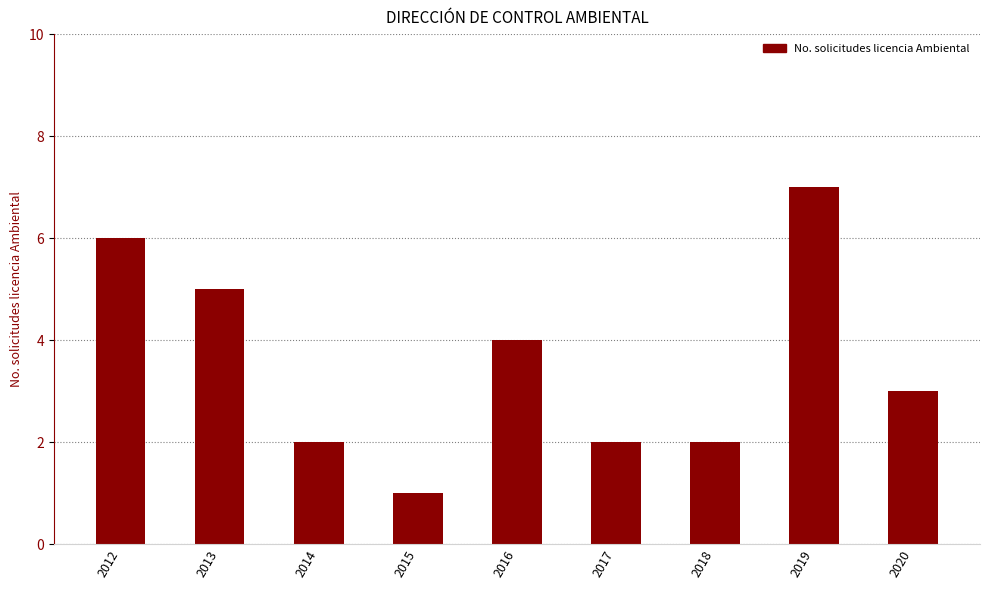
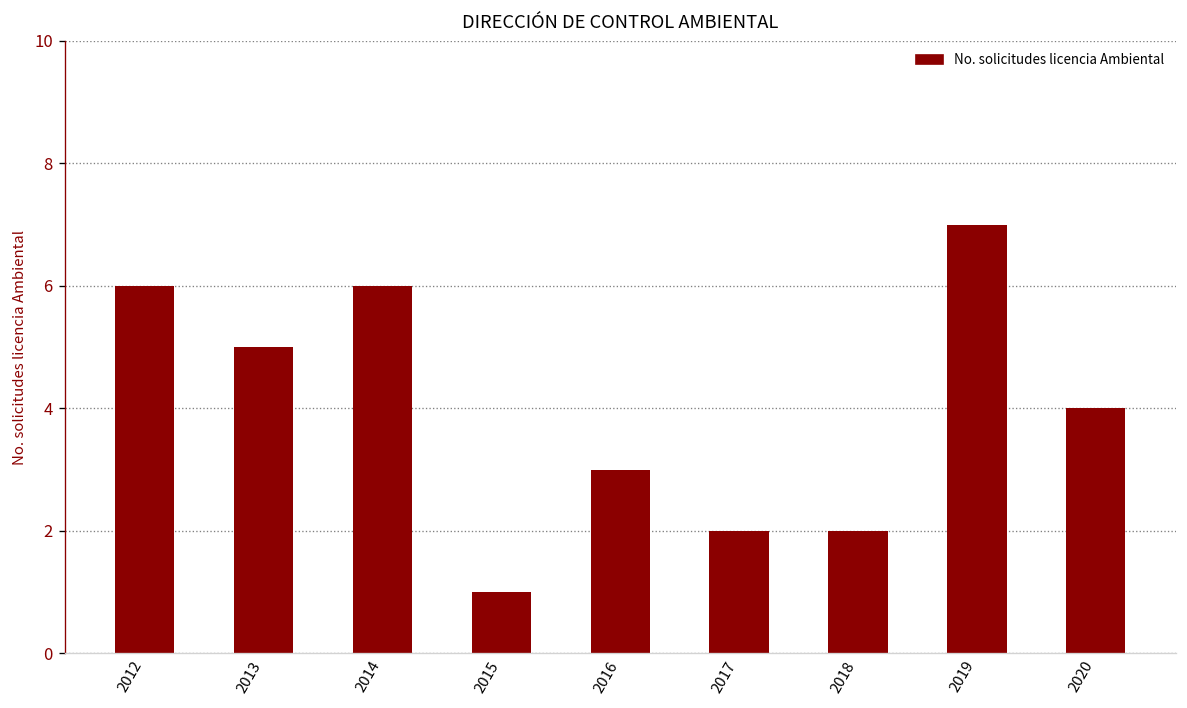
  {
    "2012": 6,
    "2013": 5,
-   "2014": 2,
+   "2014": 6,
    "2015": 1,
-   "2016": 4,
+   "2016": 3,
    "2017": 2,
    "2018": 2,
    "2019": 7,
-   "2020": 3
+   "2020": 4
  }
